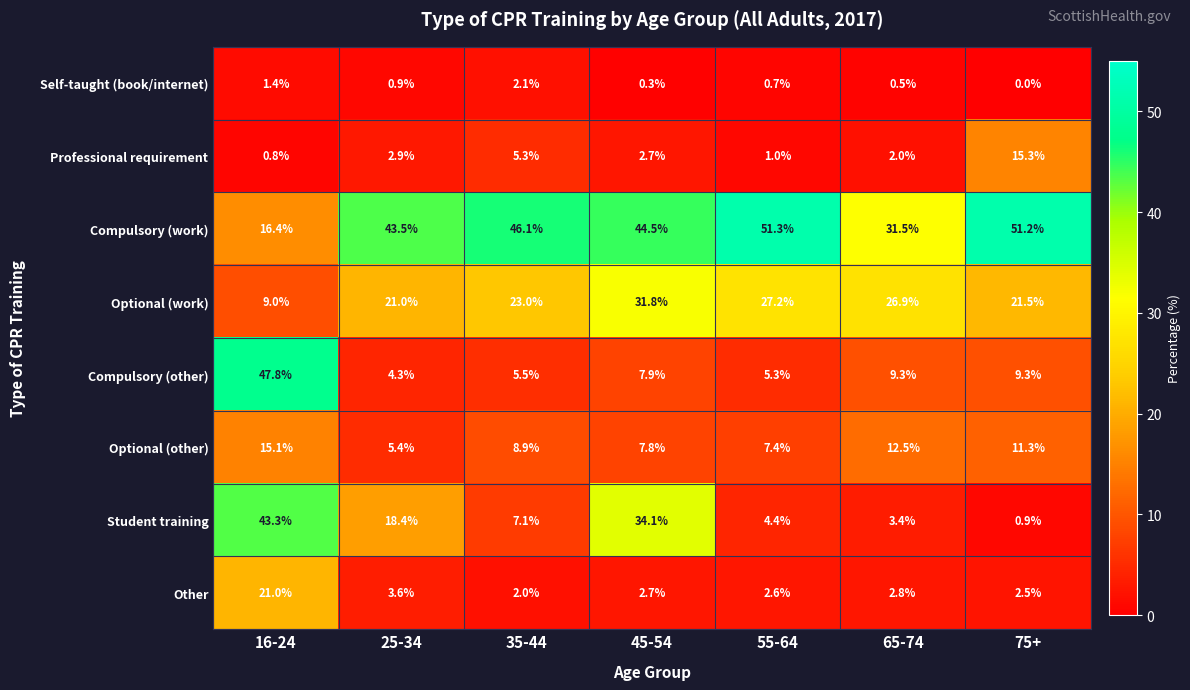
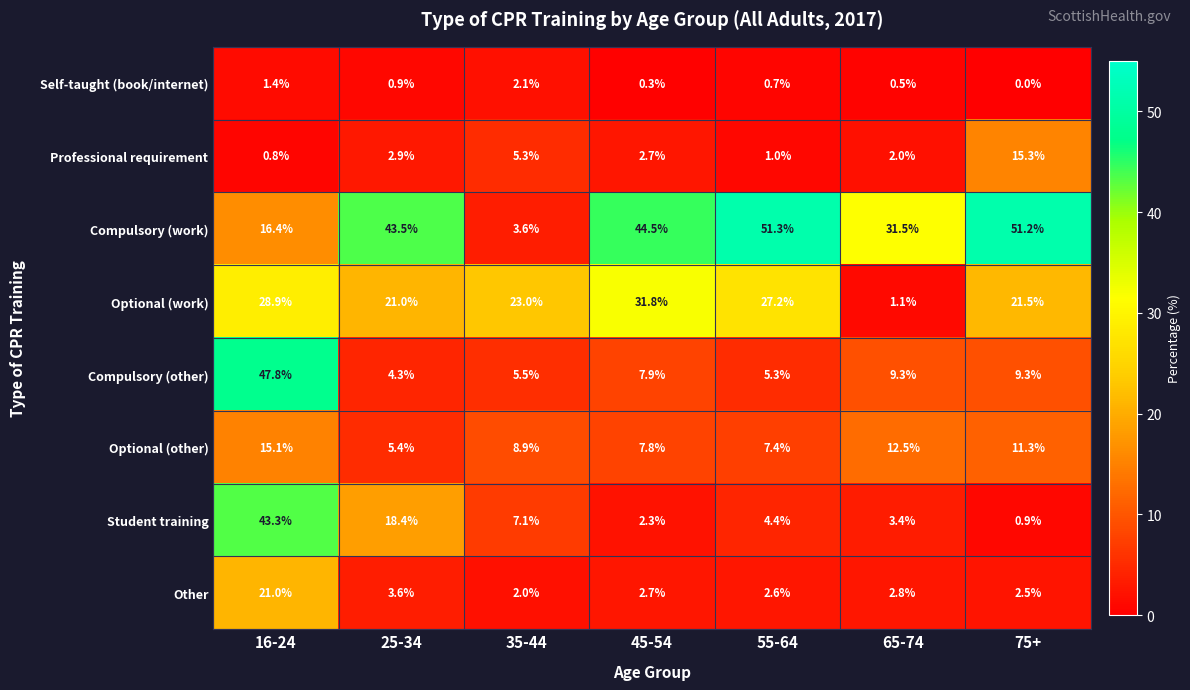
  {
    "Self-taught (book/internet)": {
      "16-24": "1.4%",
      "25-34": "0.9%",
      "35-44": "2.1%",
      "45-54": "0.3%",
      "55-64": "0.7%",
      "65-74": "0.5%",
      "75+": "0.0%"
    },
    "Professional requirement": {
      "16-24": "0.8%",
      "25-34": "2.9%",
      "35-44": "5.3%",
      "45-54": "2.7%",
      "55-64": "1.0%",
      "65-74": "2.0%",
      "75+": "15.3%"
    },
    "Compulsory (work)": {
      "16-24": "16.4%",
      "25-34": "43.5%",
-     "35-44": "46.1%",
+     "35-44": "3.6%",
      "45-54": "44.5%",
      "55-64": "51.3%",
      "65-74": "31.5%",
      "75+": "51.2%"
    },
    "Optional (work)": {
-     "16-24": "9.0%",
+     "16-24": "28.9%",
      "25-34": "21.0%",
      "35-44": "23.0%",
      "45-54": "31.8%",
      "55-64": "27.2%",
-     "65-74": "26.9%",
+     "65-74": "1.1%",
      "75+": "21.5%"
    },
    "Compulsory (other)": {
      "16-24": "47.8%",
      "25-34": "4.3%",
      "35-44": "5.5%",
      "45-54": "7.9%",
      "55-64": "5.3%",
      "65-74": "9.3%",
      "75+": "9.3%"
    },
    "Optional (other)": {
      "16-24": "15.1%",
      "25-34": "5.4%",
      "35-44": "8.9%",
      "45-54": "7.8%",
      "55-64": "7.4%",
      "65-74": "12.5%",
      "75+": "11.3%"
    },
    "Student training": {
      "16-24": "43.3%",
      "25-34": "18.4%",
      "35-44": "7.1%",
-     "45-54": "34.1%",
+     "45-54": "2.3%",
      "55-64": "4.4%",
      "65-74": "3.4%",
      "75+": "0.9%"
    },
    "Other": {
      "16-24": "21.0%",
      "25-34": "3.6%",
      "35-44": "2.0%",
      "45-54": "2.7%",
      "55-64": "2.6%",
      "65-74": "2.8%",
      "75+": "2.5%"
    }
  }
